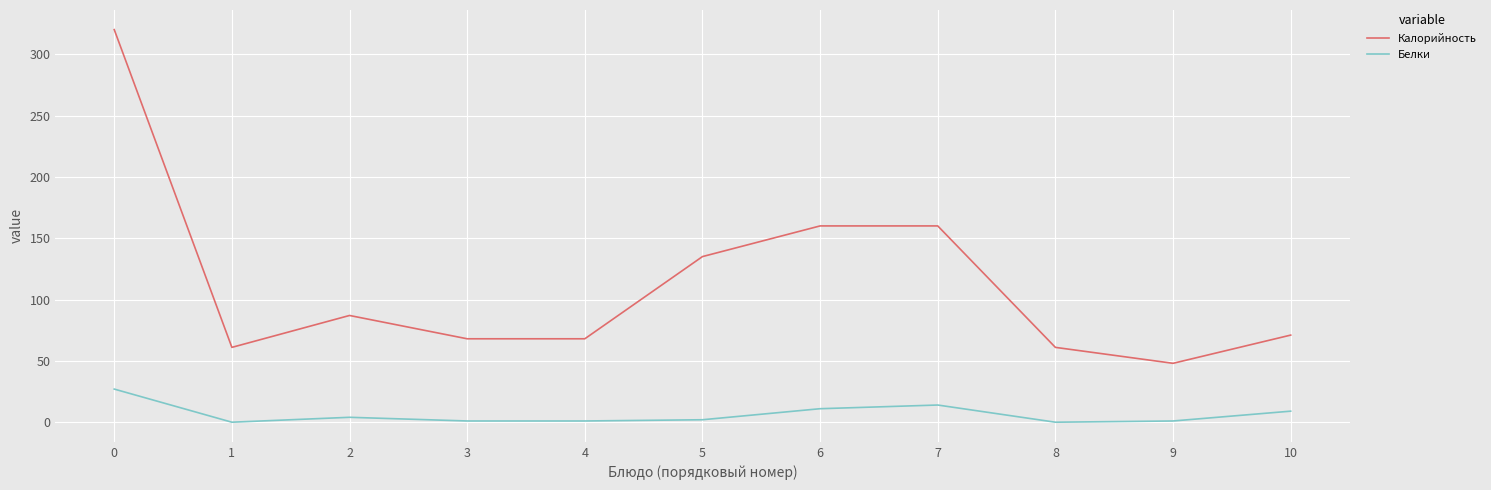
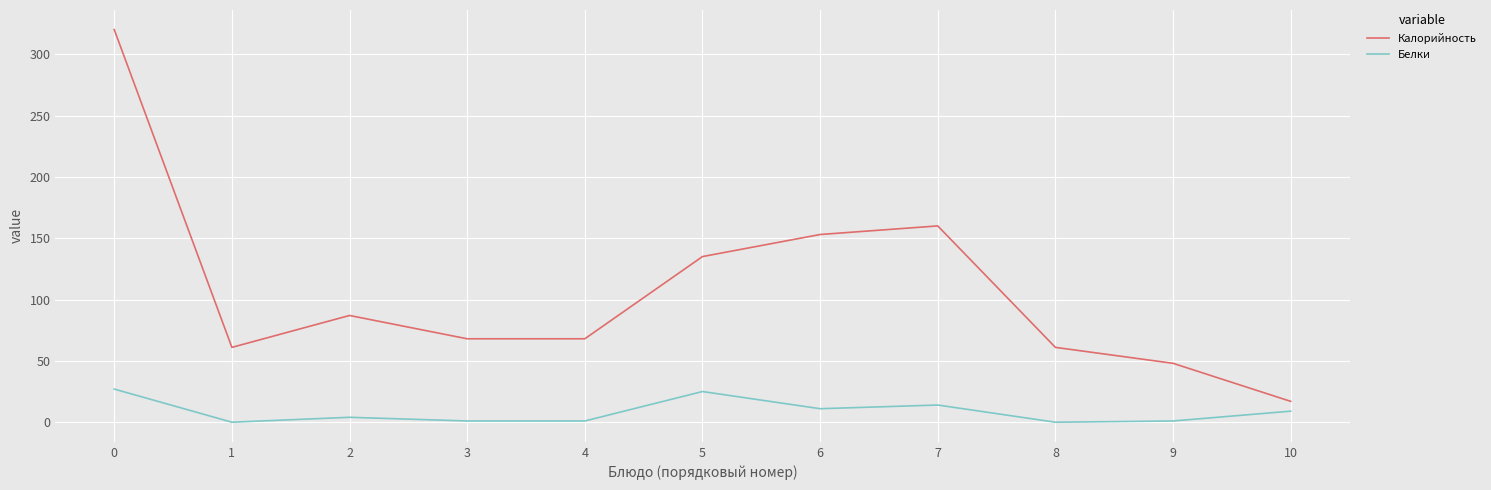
  {
    "Калорийность": {
      "0": 320,
      "1": 61,
      "2": 87,
      "3": 68,
      "4": 68,
      "5": 135,
-     "6": 160,
+     "6": 153,
      "7": 160,
      "8": 61,
      "9": 48,
-     "10": 71
+     "10": 17
    },
    "Белки": {
      "0": 27,
      "1": 0,
      "2": 4,
      "3": 1,
      "4": 1,
-     "5": 2,
+     "5": 25,
      "6": 11,
      "7": 14,
      "8": 0,
      "9": 1,
      "10": 9
    }
  }
